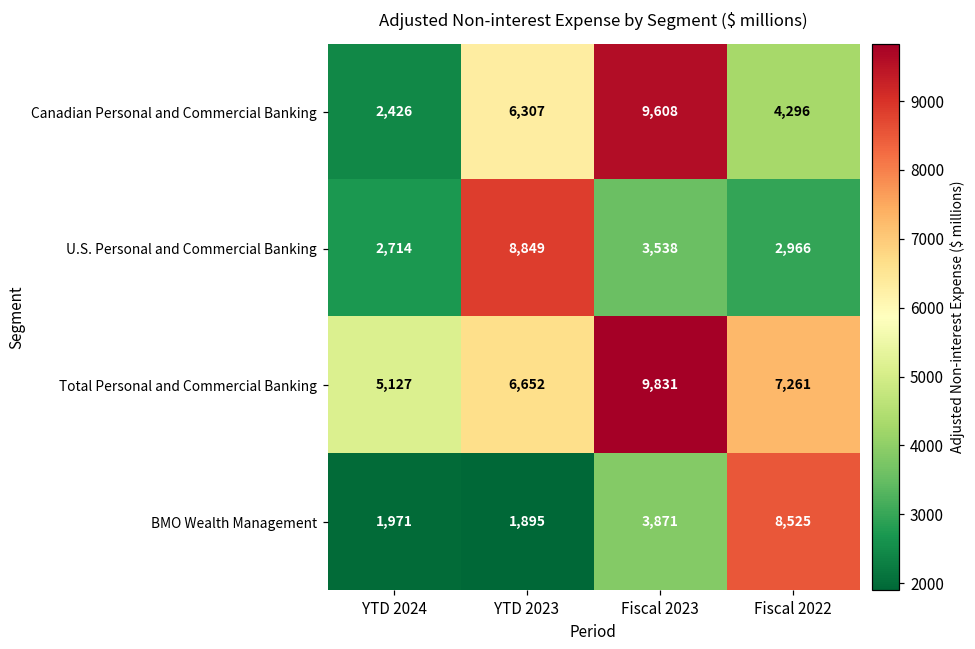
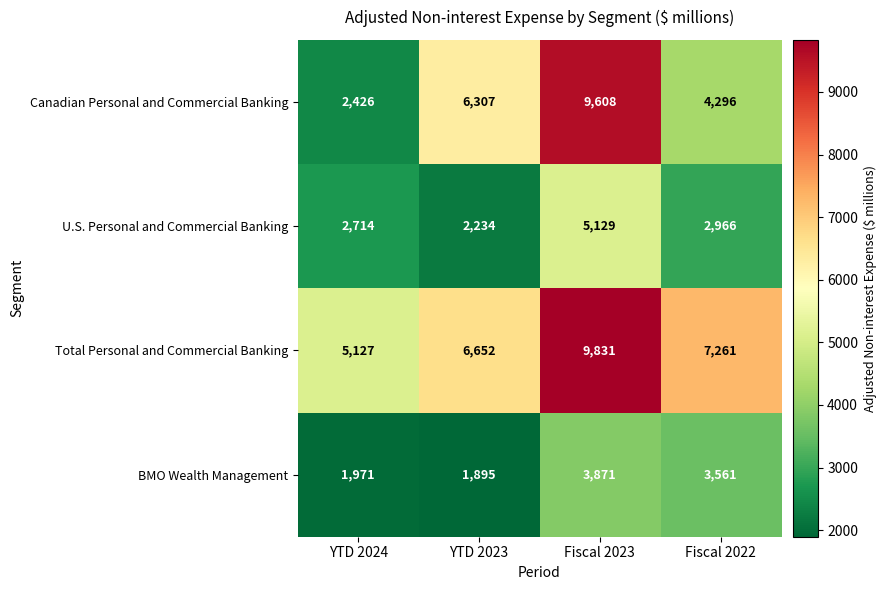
  {
    "Canadian Personal and Commercial Banking": {
      "YTD 2024": "2,426",
      "YTD 2023": "6,307",
      "Fiscal 2023": "9,608",
      "Fiscal 2022": "4,296"
    },
    "U.S. Personal and Commercial Banking": {
      "YTD 2024": "2,714",
-     "YTD 2023": "8,849",
-     "Fiscal 2023": "3,538",
+     "YTD 2023": "2,234",
+     "Fiscal 2023": "5,129",
      "Fiscal 2022": "2,966"
    },
    "Total Personal and Commercial Banking": {
      "YTD 2024": "5,127",
      "YTD 2023": "6,652",
      "Fiscal 2023": "9,831",
      "Fiscal 2022": "7,261"
    },
    "BMO Wealth Management": {
      "YTD 2024": "1,971",
      "YTD 2023": "1,895",
      "Fiscal 2023": "3,871",
-     "Fiscal 2022": "8,525"
+     "Fiscal 2022": "3,561"
    }
  }
